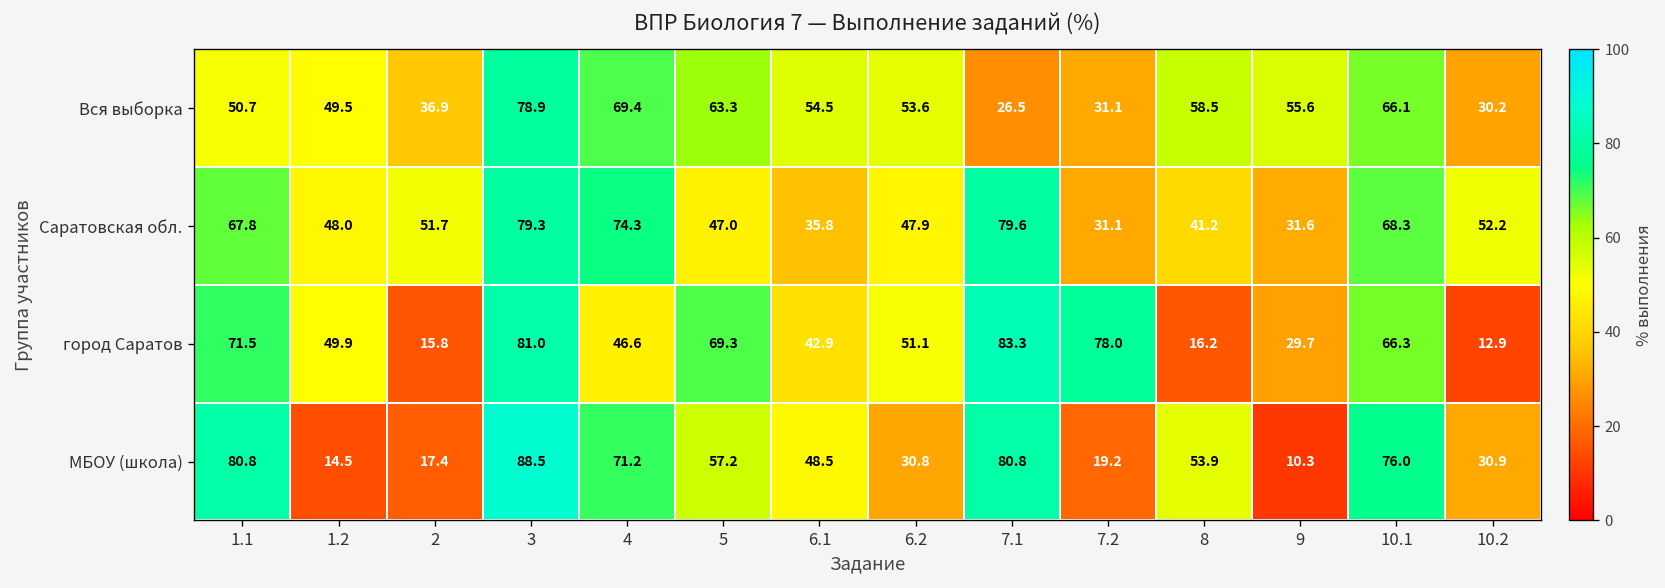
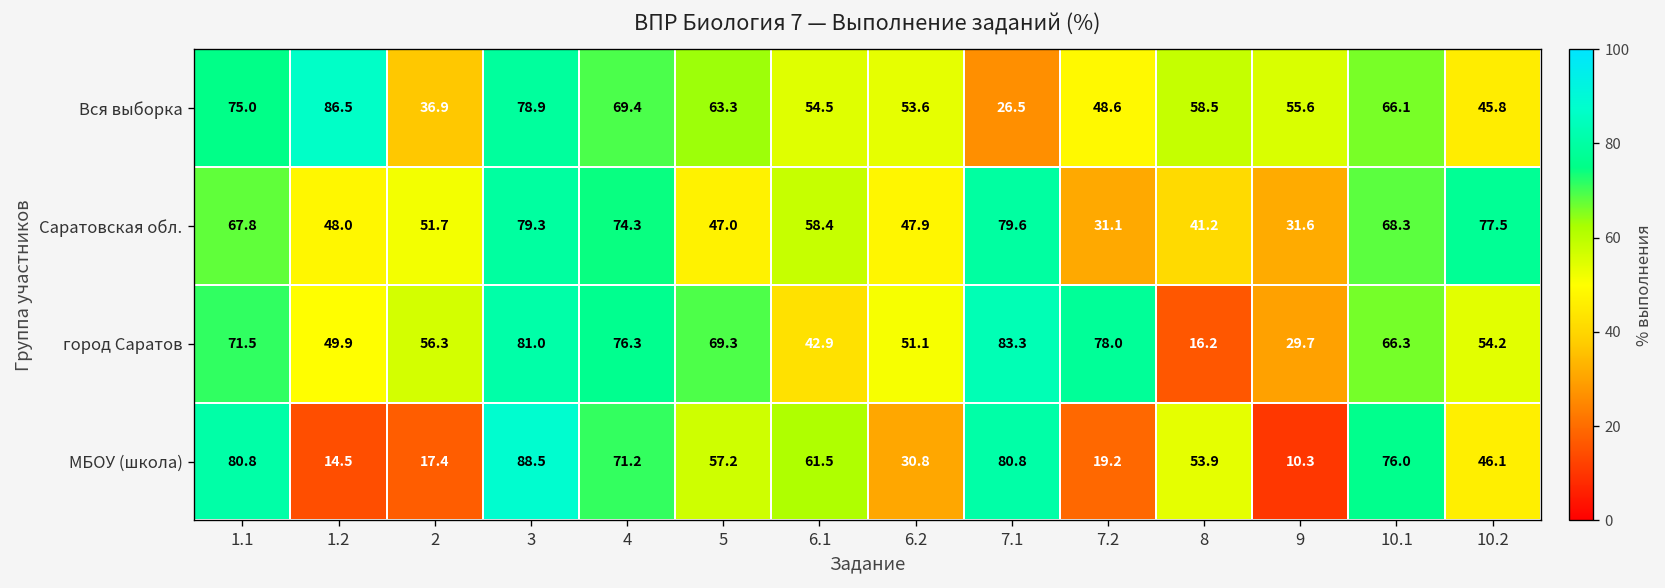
  {
    "Вся выборка": {
-     "1.1": 50.7,
-     "1.2": 49.5,
+     "1.1": 75.0,
+     "1.2": 86.5,
      "2": 36.9,
      "3": 78.9,
      "4": 69.4,
      "5": 63.3,
      "6.1": 54.5,
      "6.2": 53.6,
      "7.1": 26.5,
-     "7.2": 31.1,
+     "7.2": 48.6,
      "8": 58.5,
      "9": 55.6,
      "10.1": 66.1,
-     "10.2": 30.2
+     "10.2": 45.8
    },
    "Саратовская обл.": {
      "1.1": 67.8,
      "1.2": 48.0,
      "2": 51.7,
      "3": 79.3,
      "4": 74.3,
      "5": 47.0,
-     "6.1": 35.8,
+     "6.1": 58.4,
      "6.2": 47.9,
      "7.1": 79.6,
      "7.2": 31.1,
      "8": 41.2,
      "9": 31.6,
      "10.1": 68.3,
-     "10.2": 52.2
+     "10.2": 77.5
    },
    "город Саратов": {
      "1.1": 71.5,
      "1.2": 49.9,
-     "2": 15.8,
+     "2": 56.3,
      "3": 81.0,
-     "4": 46.6,
+     "4": 76.3,
      "5": 69.3,
      "6.1": 42.9,
      "6.2": 51.1,
      "7.1": 83.3,
      "7.2": 78.0,
      "8": 16.2,
      "9": 29.7,
      "10.1": 66.3,
-     "10.2": 12.9
+     "10.2": 54.2
    },
    "МБОУ (школа)": {
      "1.1": 80.8,
      "1.2": 14.5,
      "2": 17.4,
      "3": 88.5,
      "4": 71.2,
      "5": 57.2,
-     "6.1": 48.5,
+     "6.1": 61.5,
      "6.2": 30.8,
      "7.1": 80.8,
      "7.2": 19.2,
      "8": 53.9,
      "9": 10.3,
      "10.1": 76.0,
-     "10.2": 30.9
+     "10.2": 46.1
    }
  }
